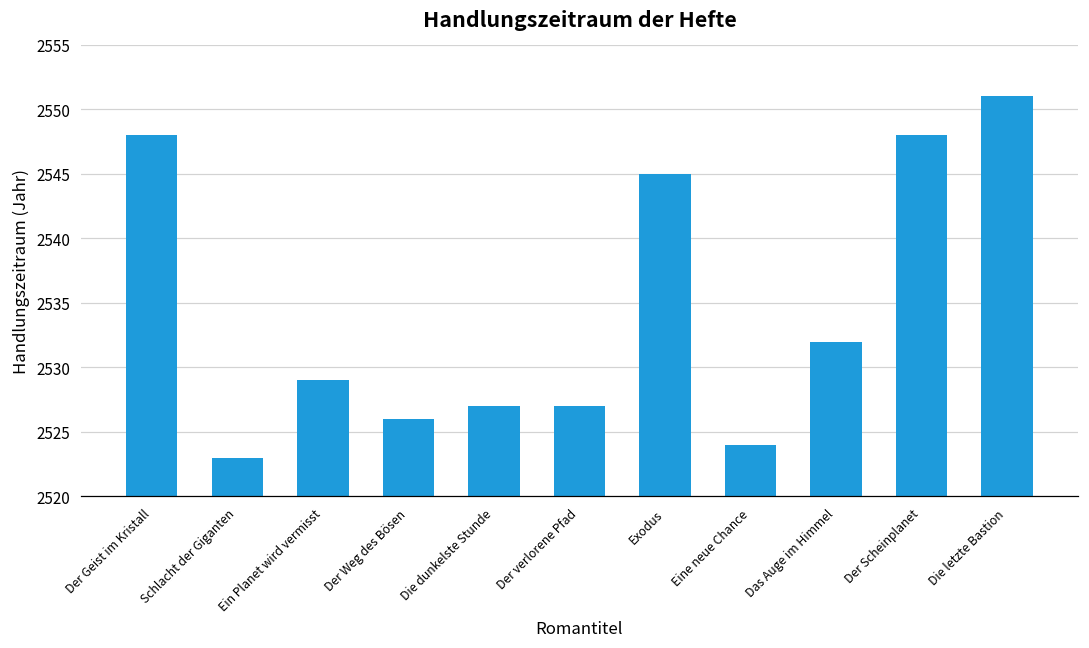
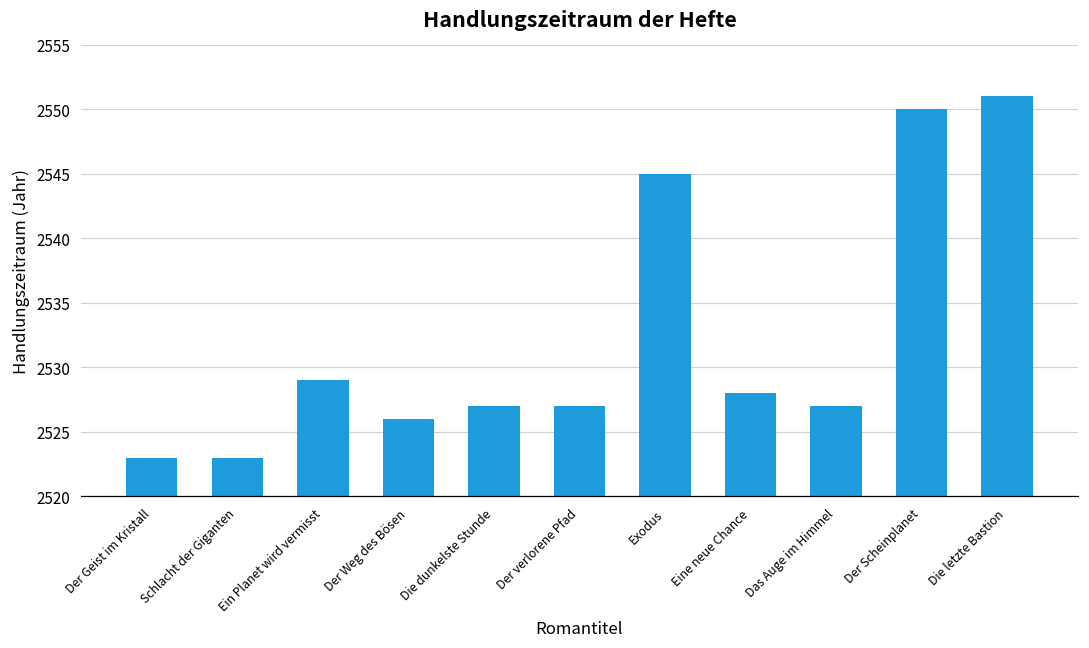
  {
-   "Der Geist im Kristall": 2548,
+   "Der Geist im Kristall": 2523,
    "Schlacht der Giganten": 2523,
    "Ein Planet wird vermisst": 2529,
    "Der Weg des Bösen": 2526,
    "Die dunkelste Stunde": 2527,
    "Der verlorene Pfad": 2527,
    "Exodus": 2545,
-   "Eine neue Chance": 2524,
-   "Das Auge im Himmel": 2532,
-   "Der Scheinplanet": 2548,
+   "Eine neue Chance": 2528,
+   "Das Auge im Himmel": 2527,
+   "Der Scheinplanet": 2550,
    "Die letzte Bastion": 2551
  }
